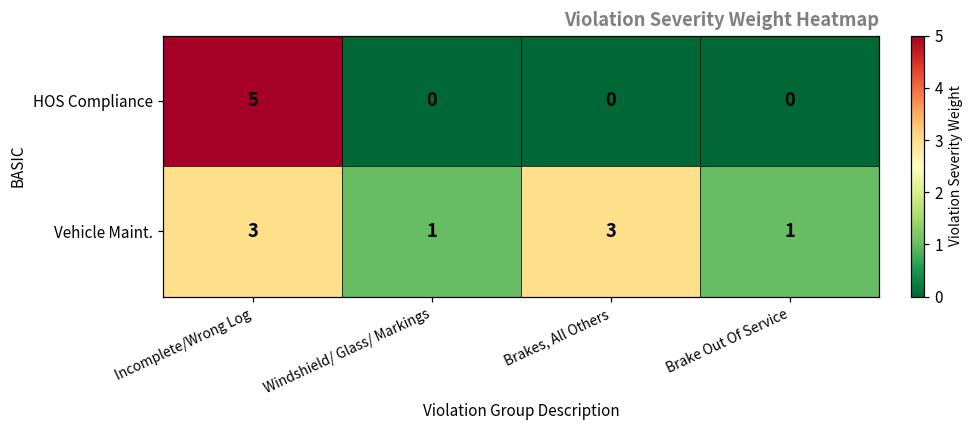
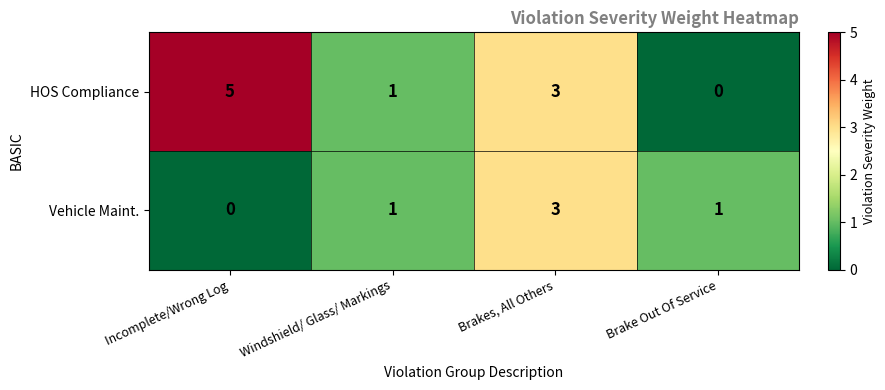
  {
    "HOS Compliance": {
      "Incomplete/Wrong Log": 5,
-     "Windshield/ Glass/ Markings": 0,
-     "Brakes, All Others": 0,
+     "Windshield/ Glass/ Markings": 1,
+     "Brakes, All Others": 3,
      "Brake Out Of Service": 0
    },
    "Vehicle Maint.": {
-     "Incomplete/Wrong Log": 3,
+     "Incomplete/Wrong Log": 0,
      "Windshield/ Glass/ Markings": 1,
      "Brakes, All Others": 3,
      "Brake Out Of Service": 1
    }
  }
